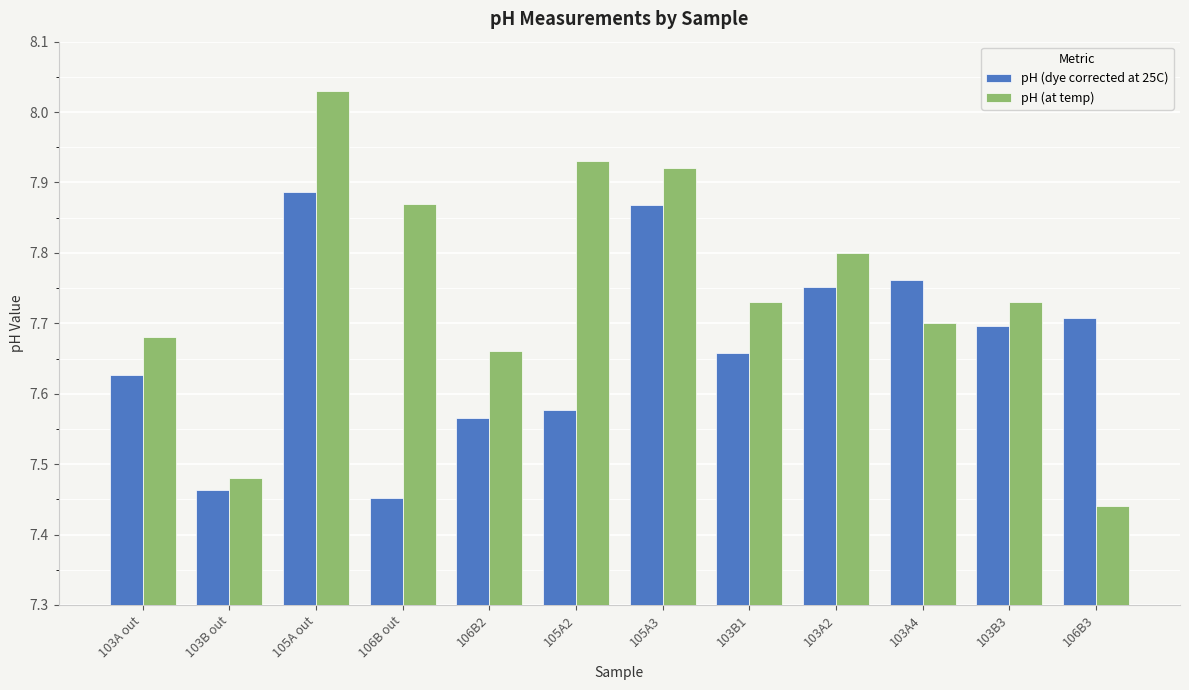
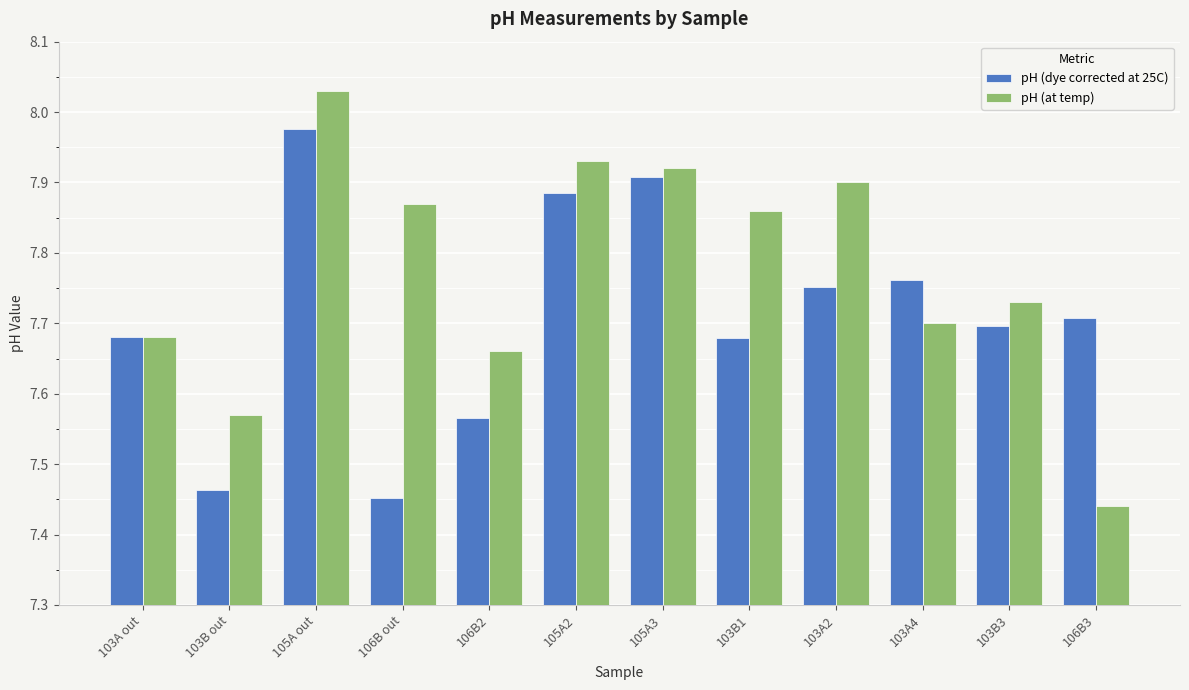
  {
    "pH (dye corrected at 25C)": {
-     "103A out": 7.63,
+     "103A out": 7.68,
      "103B out": 7.46,
-     "105A out": 7.89,
+     "105A out": 7.98,
      "106B out": 7.45,
      "106B2": 7.57,
-     "105A2": 7.58,
-     "105A3": 7.87,
-     "103B1": 7.66,
+     "105A2": 7.88,
+     "105A3": 7.91,
+     "103B1": 7.68,
      "103A2": 7.75,
      "103A4": 7.76,
      "103B3": 7.70,
      "106B3": 7.71
    },
    "pH (at temp)": {
      "103A out": 7.68,
-     "103B out": 7.48,
+     "103B out": 7.57,
      "105A out": 8.03,
      "106B out": 7.87,
      "106B2": 7.66,
      "105A2": 7.93,
      "105A3": 7.92,
-     "103B1": 7.73,
-     "103A2": 7.8,
+     "103B1": 7.86,
+     "103A2": 7.9,
      "103A4": 7.70,
      "103B3": 7.73,
      "106B3": 7.44
    }
  }
